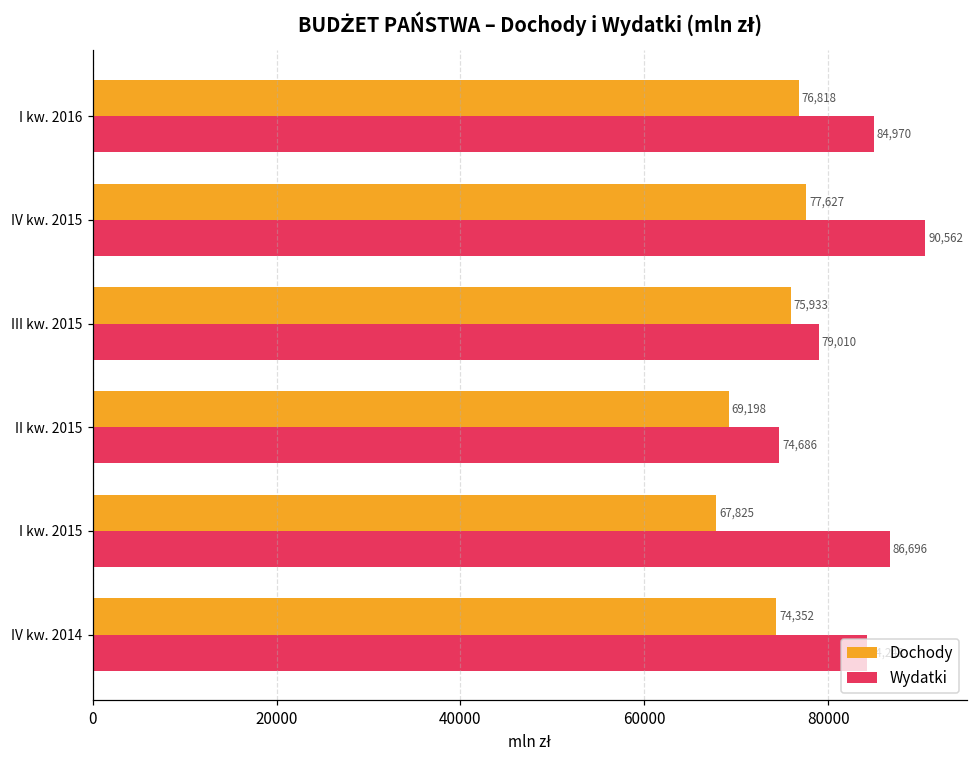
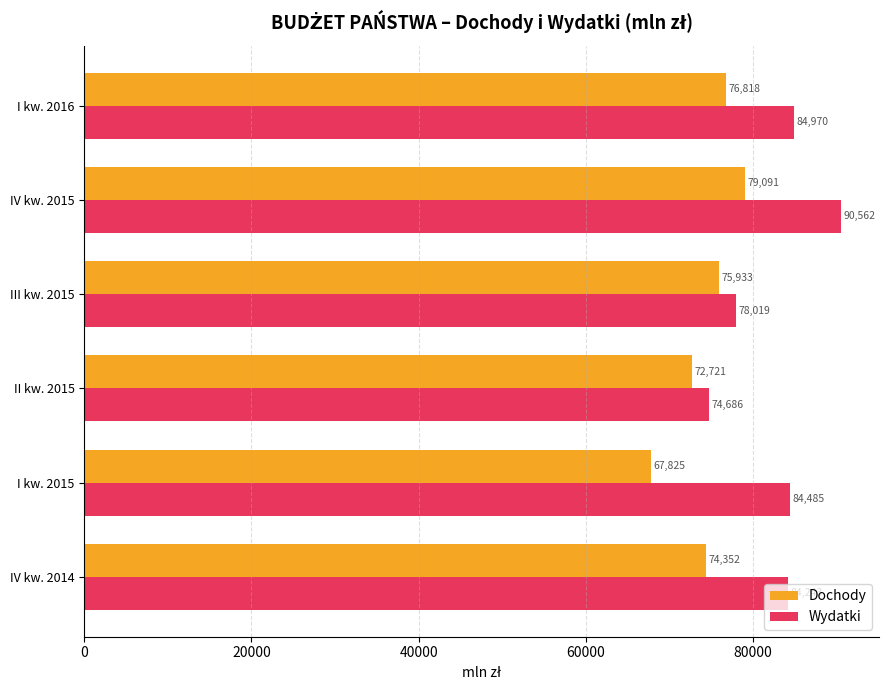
  {
    "Dochody": {
      "I kw. 2016": "76,818",
-     "IV kw. 2015": "77,627",
+     "IV kw. 2015": "79,091",
      "III kw. 2015": "75,933",
-     "II kw. 2015": "69,198",
+     "II kw. 2015": "72,721",
      "I kw. 2015": "67,825",
      "IV kw. 2014": "74,352"
    },
    "Wydatki": {
      "I kw. 2016": "84,970",
      "IV kw. 2015": "90,562",
-     "III kw. 2015": "79,010",
+     "III kw. 2015": "78,019",
      "II kw. 2015": "74,686",
-     "I kw. 2015": "86,696"
+     "I kw. 2015": "84,485"
    }
  }
